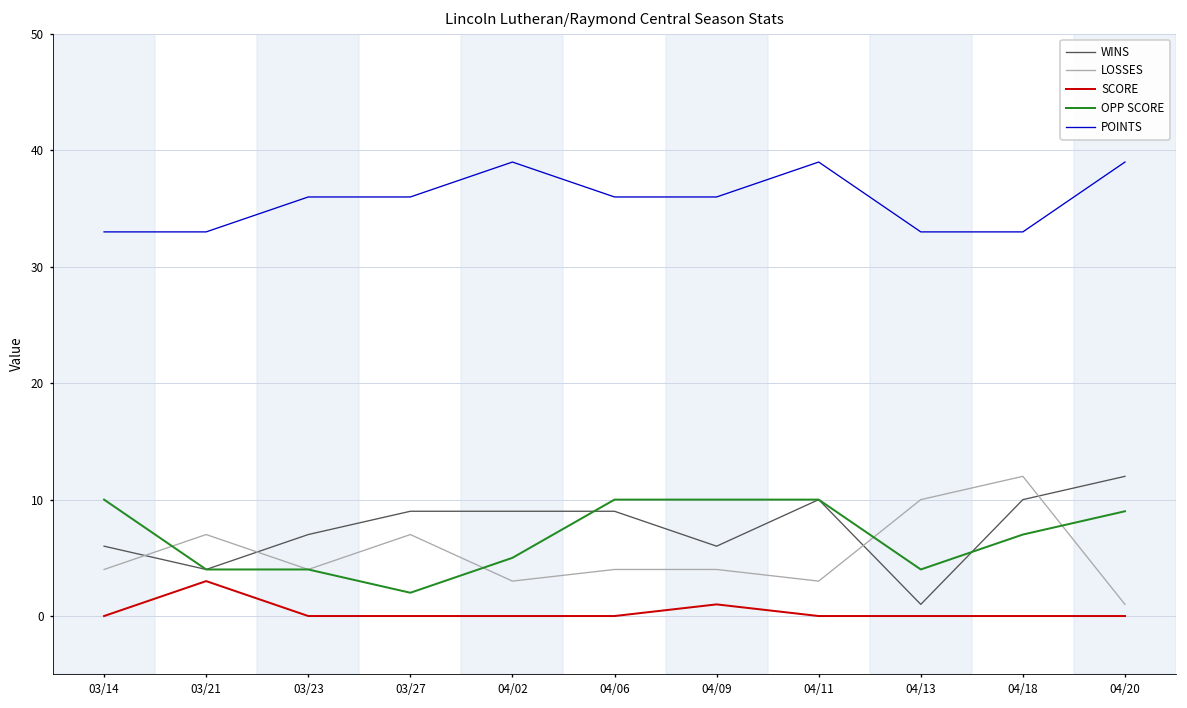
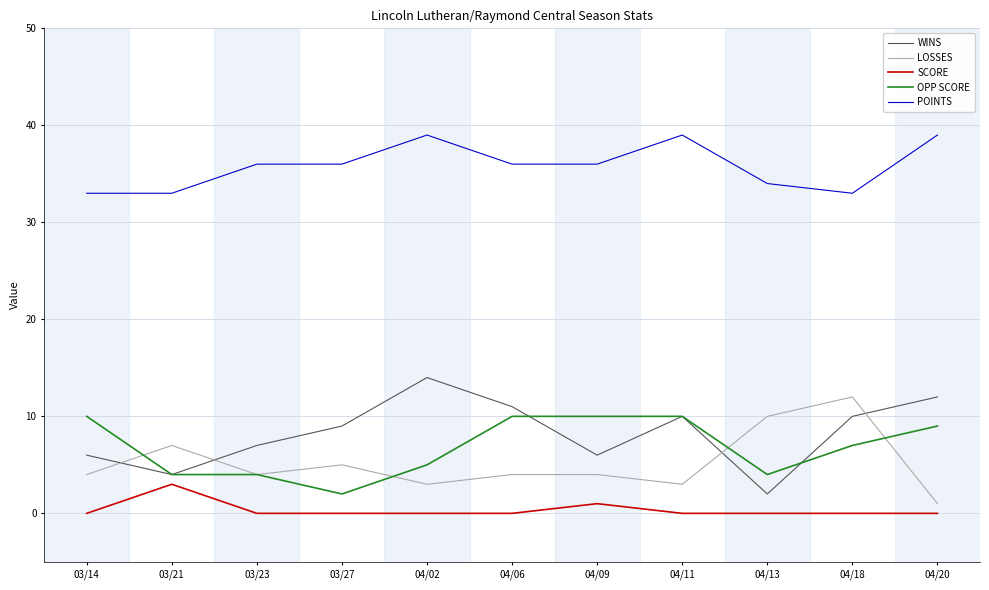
  {
    "WINS": {
      "03/14": 6,
      "03/23": 7,
      "03/27": 9,
-     "04/02": 9,
-     "04/06": 9,
+     "04/02": 14,
+     "04/06": 11,
      "04/09": 6,
-     "04/13": 1,
+     "04/13": 2,
      "04/18": 10,
      "04/20": 12
    },
    "LOSSES": {
      "03/14": 4,
      "03/21": 7,
-     "03/27": 7,
+     "03/27": 5,
      "04/02": 3,
      "04/06": 4,
      "04/09": 4,
      "04/11": 3,
      "04/13": 10,
      "04/18": 12,
      "04/20": 1
    },
    "SCORE": {
      "03/14": 0,
      "03/21": 3,
      "03/23": 0,
      "03/27": 0,
      "04/02": 0,
      "04/06": 0,
      "04/09": 1,
      "04/11": 0,
      "04/13": 0,
      "04/18": 0,
      "04/20": 0
    },
    "OPP SCORE": {
      "03/14": 10,
      "03/27": 2,
      "04/02": 5,
      "04/06": 10,
      "04/09": 10,
      "04/13": 4,
      "04/18": 7,
      "04/20": 9
    },
    "POINTS": {
      "03/14": 33,
      "03/21": 33,
      "03/23": 36,
      "03/27": 36,
      "04/02": 39,
      "04/06": 36,
      "04/09": 36,
      "04/11": 39,
-     "04/13": 33,
+     "04/13": 34,
      "04/18": 33,
      "04/20": 39
    }
  }
